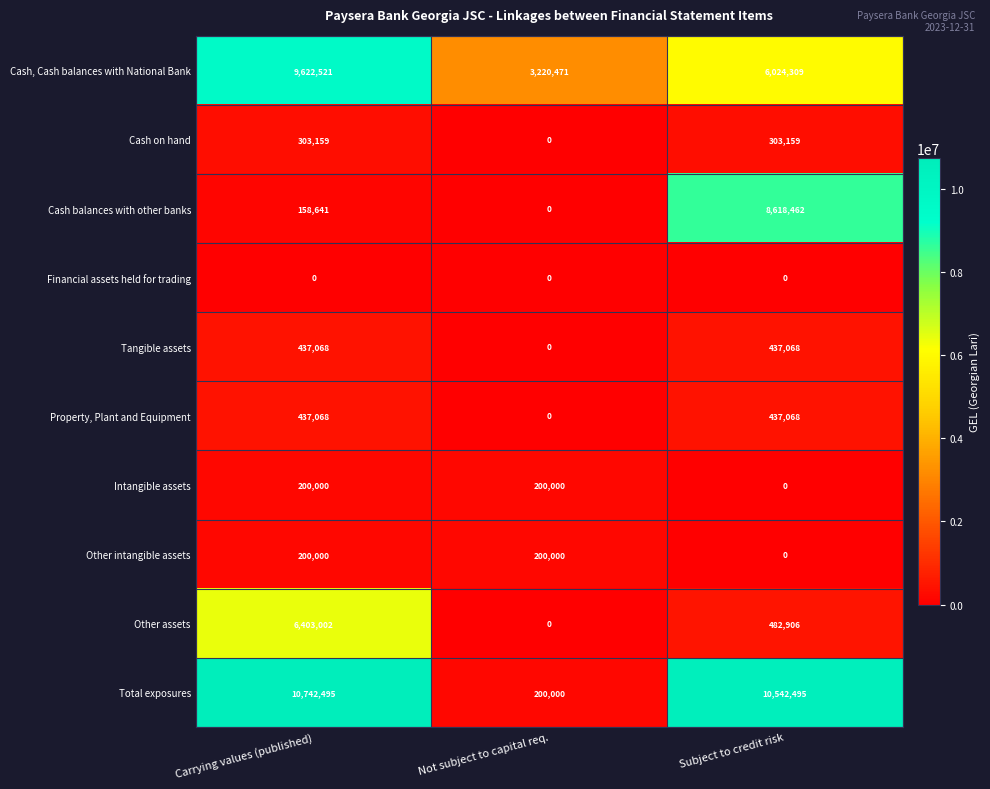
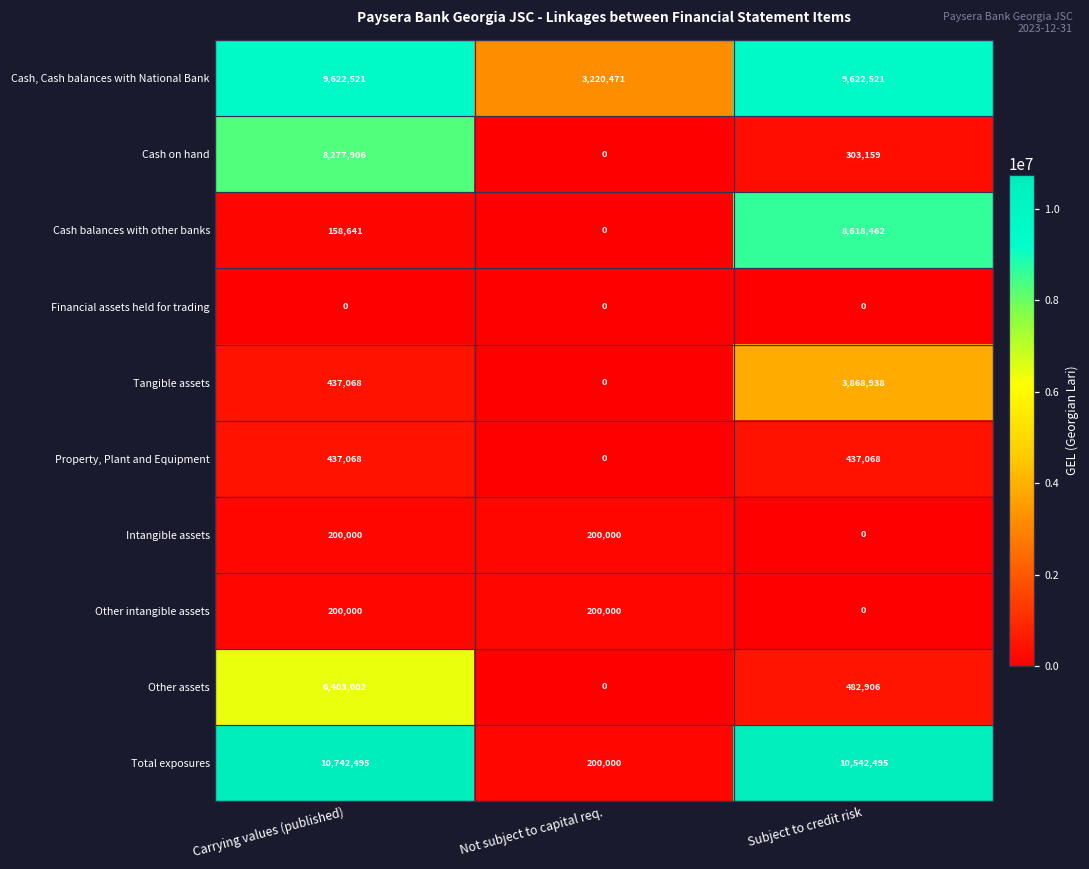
  {
    "Cash, Cash balances with National Bank": {
      "Carrying values (published)": "9,622,521",
      "Not subject to capital req.": "3,220,471",
-     "Subject to credit risk": "6,024,309"
+     "Subject to credit risk": "9,622,521"
    },
    "Cash on hand": {
-     "Carrying values (published)": "303,159",
+     "Carrying values (published)": "8,277,906",
      "Not subject to capital req.": "0",
      "Subject to credit risk": "303,159"
    },
    "Cash balances with other banks": {
      "Carrying values (published)": "158,641",
      "Not subject to capital req.": "0",
      "Subject to credit risk": "8,618,462"
    },
    "Financial assets held for trading": {
      "Carrying values (published)": "0",
      "Not subject to capital req.": "0",
      "Subject to credit risk": "0"
    },
    "Tangible assets": {
      "Carrying values (published)": "437,068",
      "Not subject to capital req.": "0",
-     "Subject to credit risk": "437,068"
+     "Subject to credit risk": "3,868,938"
    },
    "Property, Plant and Equipment": {
      "Carrying values (published)": "437,068",
      "Not subject to capital req.": "0",
      "Subject to credit risk": "437,068"
    },
    "Intangible assets": {
      "Carrying values (published)": "200,000",
      "Not subject to capital req.": "200,000",
      "Subject to credit risk": "0"
    },
    "Other intangible assets": {
      "Carrying values (published)": "200,000",
      "Not subject to capital req.": "200,000",
      "Subject to credit risk": "0"
    },
    "Other assets": {
      "Carrying values (published)": "6,403,002",
      "Not subject to capital req.": "0",
      "Subject to credit risk": "482,906"
    },
    "Total exposures": {
      "Carrying values (published)": "10,742,495",
      "Not subject to capital req.": "200,000",
      "Subject to credit risk": "10,542,495"
    }
  }
